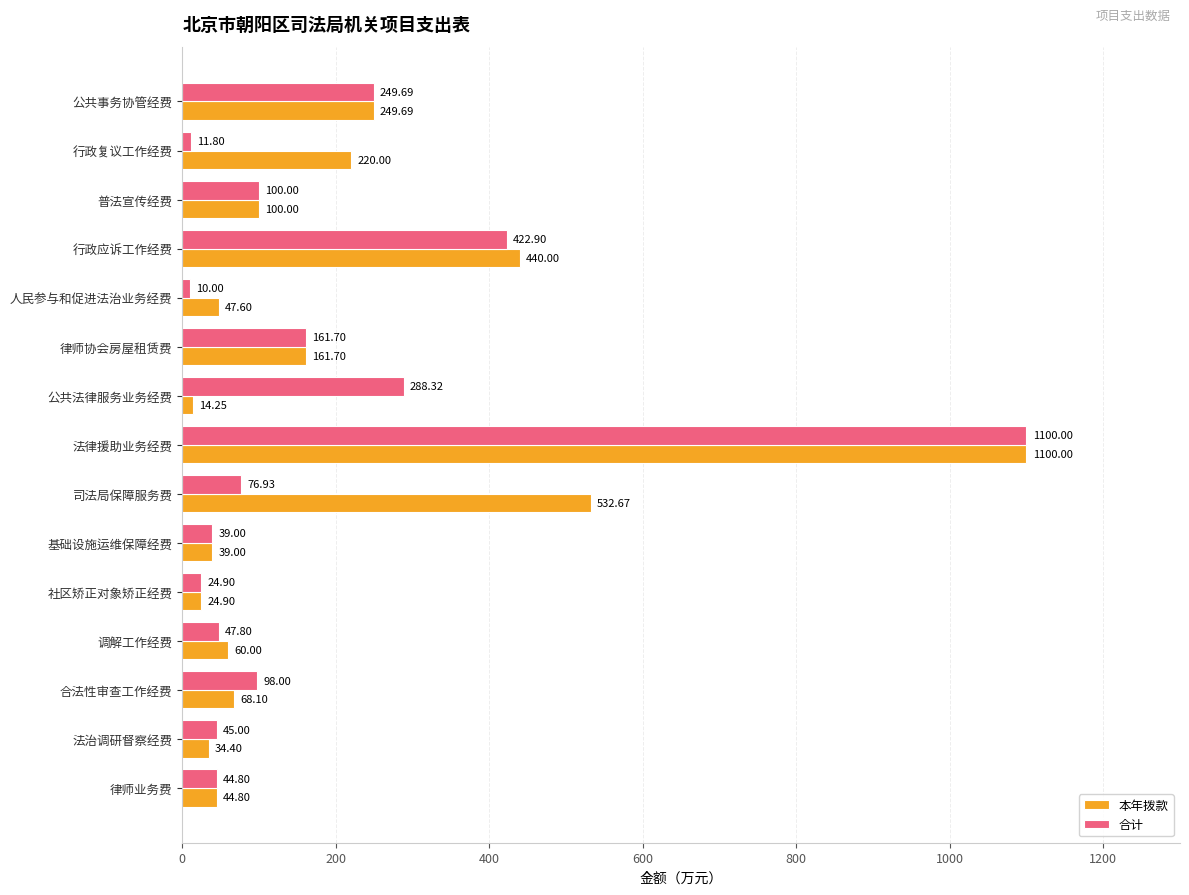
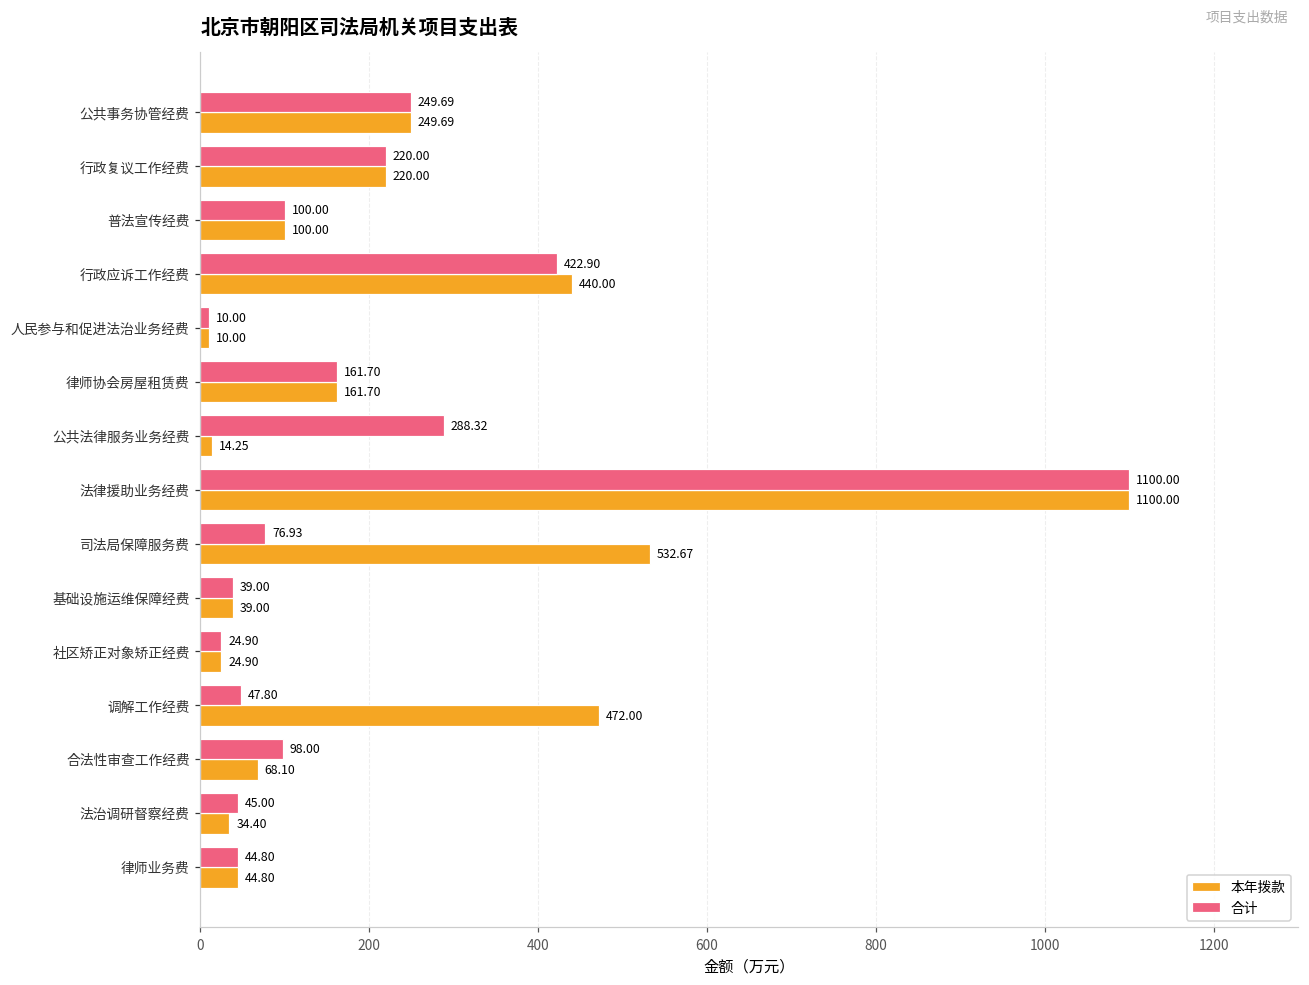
  {
    "本年拨款": {
      "公共事务协管经费": 249.69,
      "行政复议工作经费": 220.00,
      "普法宣传经费": 100.00,
      "行政应诉工作经费": 440.00,
-     "人民参与和促进法治业务经费": 47.60,
+     "人民参与和促进法治业务经费": 10.00,
      "律师协会房屋租赁费": 161.70,
      "公共法律服务业务经费": 14.25,
      "法律援助业务经费": 1100.00,
      "司法局保障服务费": 532.67,
      "基础设施运维保障经费": 39.00,
      "社区矫正对象矫正经费": 24.90,
-     "调解工作经费": 60.00,
+     "调解工作经费": 472.00,
      "合法性审查工作经费": 68.10,
      "法治调研督察经费": 34.40,
      "律师业务费": 44.80
    },
    "合计": {
      "公共事务协管经费": 249.69,
-     "行政复议工作经费": 11.80,
+     "行政复议工作经费": 220.00,
      "普法宣传经费": 100.00,
      "行政应诉工作经费": 422.90,
      "人民参与和促进法治业务经费": 10.00,
      "律师协会房屋租赁费": 161.70,
      "公共法律服务业务经费": 288.32,
      "法律援助业务经费": 1100.00,
      "司法局保障服务费": 76.93,
      "基础设施运维保障经费": 39.00,
      "社区矫正对象矫正经费": 24.90,
      "调解工作经费": 47.80,
      "合法性审查工作经费": 98.00,
      "法治调研督察经费": 45.00,
      "律师业务费": 44.80
    }
  }
